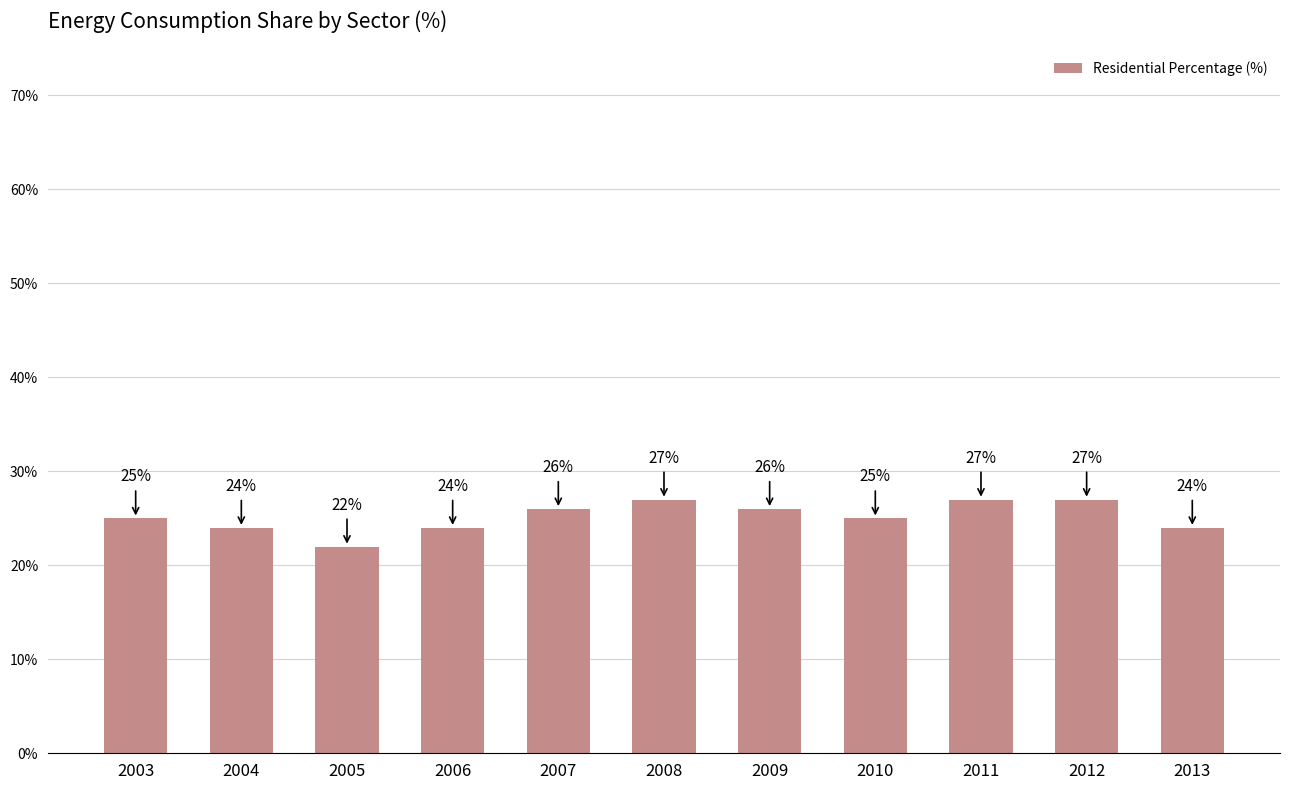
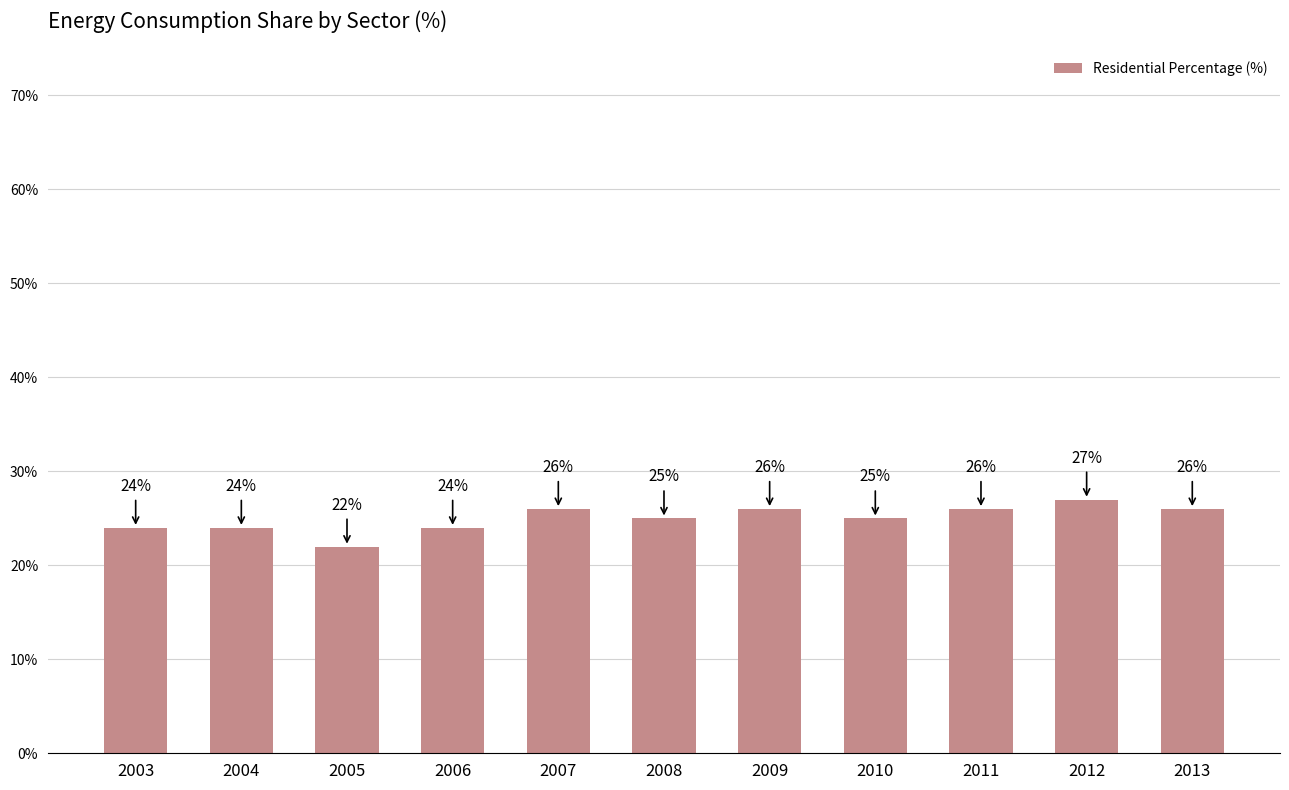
  {
-   "2003": "25%",
+   "2003": "24%",
    "2004": "24%",
    "2005": "22%",
    "2006": "24%",
    "2007": "26%",
-   "2008": "27%",
+   "2008": "25%",
    "2009": "26%",
    "2010": "25%",
-   "2011": "27%",
+   "2011": "26%",
    "2012": "27%",
-   "2013": "24%"
+   "2013": "26%"
  }
